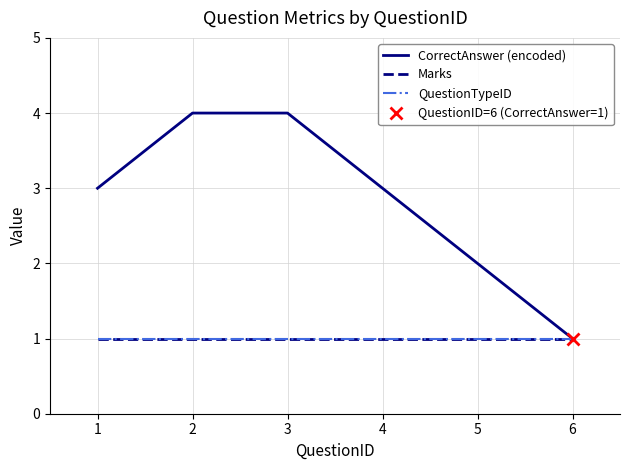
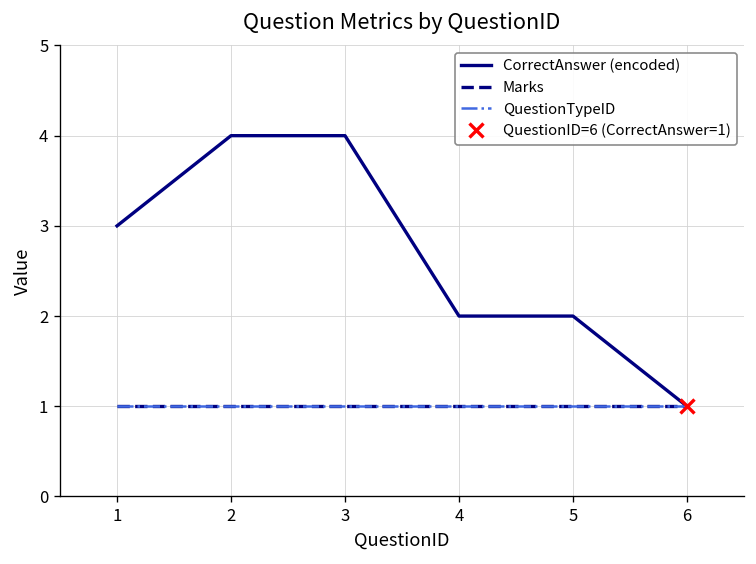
  {
    "CorrectAnswer (encoded)": {
      "1": 3,
      "2": 4,
      "3": 4,
-     "4": 3,
+     "4": 2,
      "5": 2
    },
    "QuestionTypeID": {
      "1": 1,
      "2": 1,
      "3": 1,
      "4": 1,
      "5": 1
    }
  }
